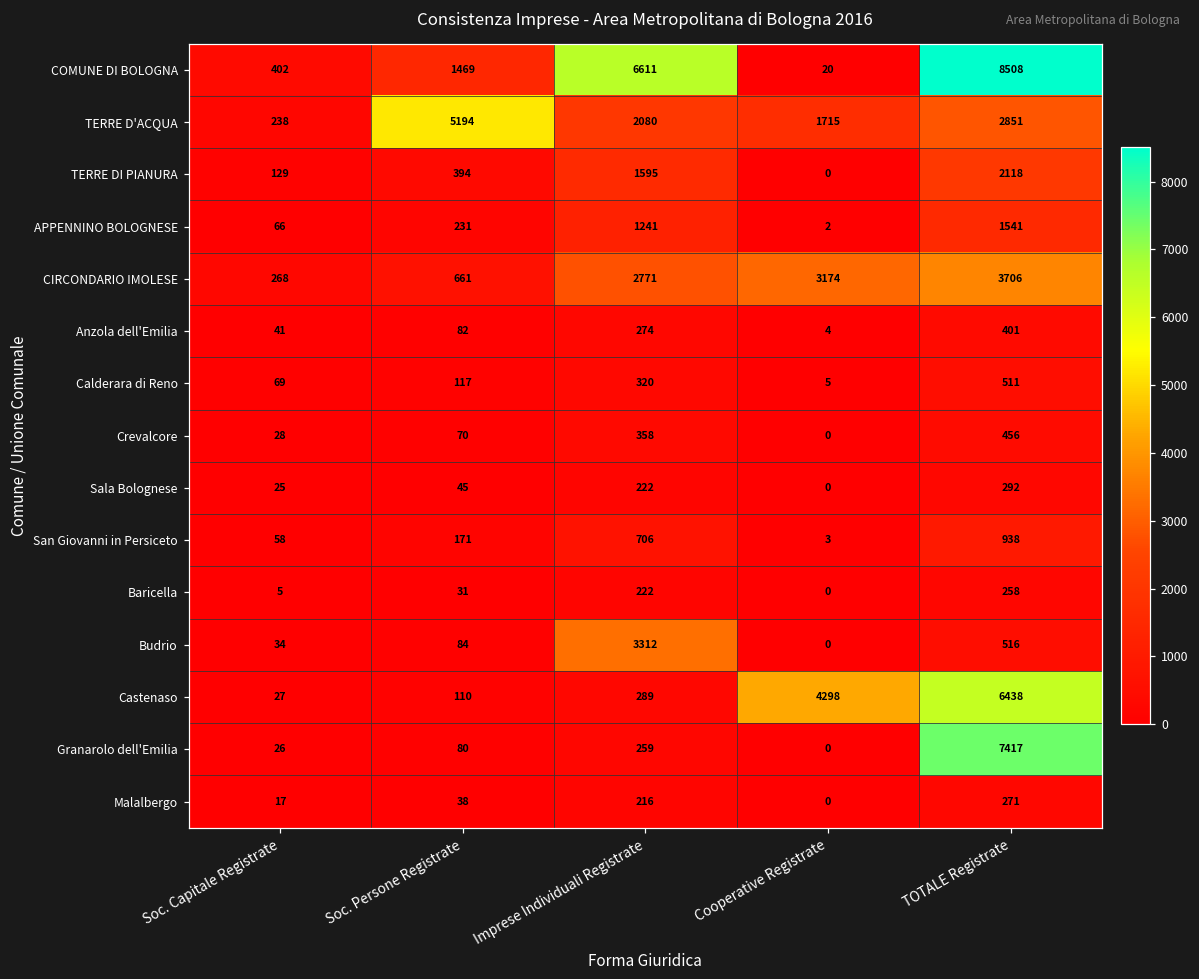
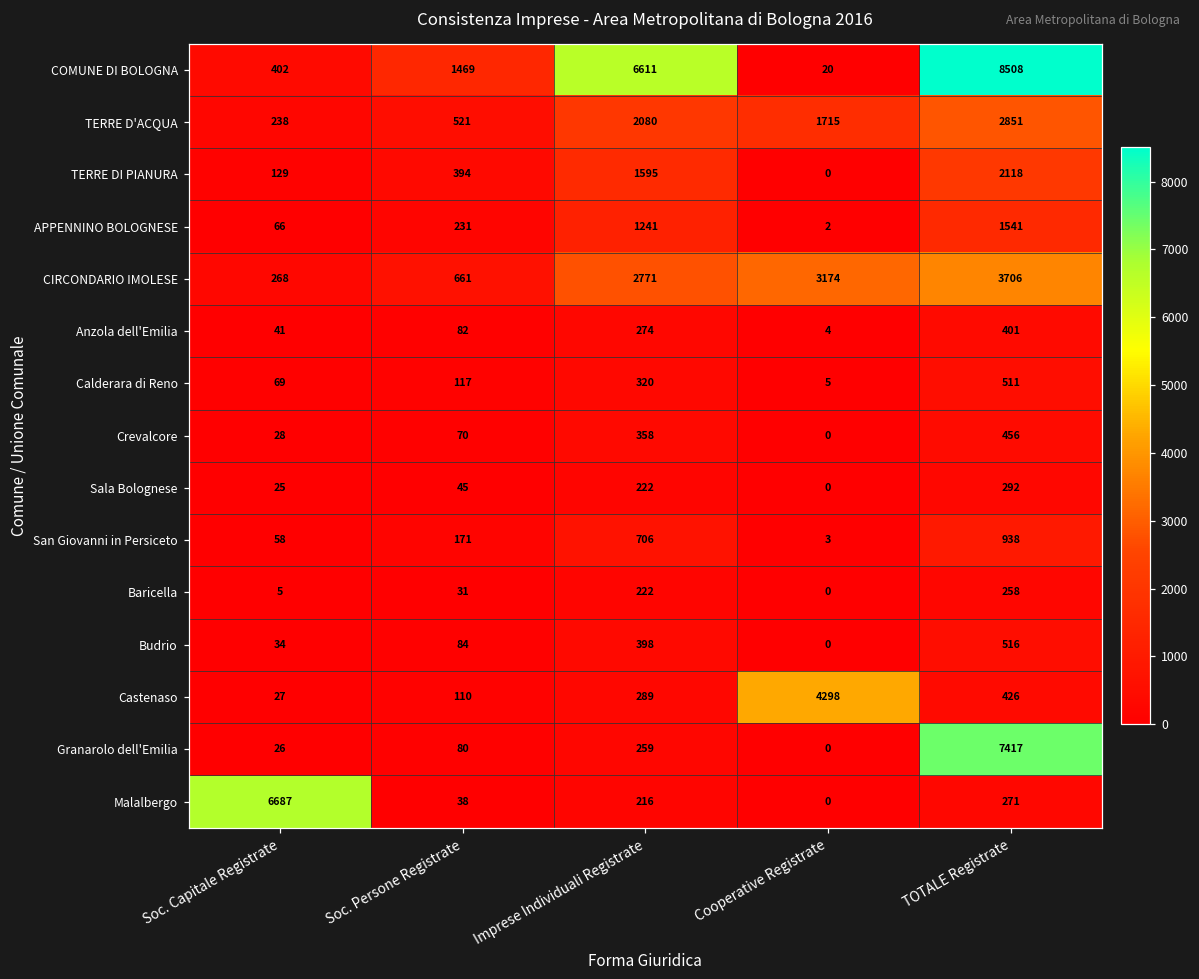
  {
    "COMUNE DI BOLOGNA": {
      "Soc. Capitale Registrate": 402,
      "Soc. Persone Registrate": 1469,
      "Imprese Individuali Registrate": 6611,
      "Cooperative Registrate": 20,
      "TOTALE Registrate": 8508
    },
    "TERRE D'ACQUA": {
      "Soc. Capitale Registrate": 238,
-     "Soc. Persone Registrate": 5194,
+     "Soc. Persone Registrate": 521,
      "Imprese Individuali Registrate": 2080,
      "Cooperative Registrate": 1715,
      "TOTALE Registrate": 2851
    },
    "TERRE DI PIANURA": {
      "Soc. Capitale Registrate": 129,
      "Soc. Persone Registrate": 394,
      "Imprese Individuali Registrate": 1595,
      "Cooperative Registrate": 0,
      "TOTALE Registrate": 2118
    },
    "APPENNINO BOLOGNESE": {
      "Soc. Capitale Registrate": 66,
      "Soc. Persone Registrate": 231,
      "Imprese Individuali Registrate": 1241,
      "Cooperative Registrate": 2,
      "TOTALE Registrate": 1541
    },
    "CIRCONDARIO IMOLESE": {
      "Soc. Capitale Registrate": 268,
      "Soc. Persone Registrate": 661,
      "Imprese Individuali Registrate": 2771,
      "Cooperative Registrate": 3174,
      "TOTALE Registrate": 3706
    },
    "Anzola dell'Emilia": {
      "Soc. Capitale Registrate": 41,
      "Soc. Persone Registrate": 82,
      "Imprese Individuali Registrate": 274,
      "Cooperative Registrate": 4,
      "TOTALE Registrate": 401
    },
    "Calderara di Reno": {
      "Soc. Capitale Registrate": 69,
      "Soc. Persone Registrate": 117,
      "Imprese Individuali Registrate": 320,
      "Cooperative Registrate": 5,
      "TOTALE Registrate": 511
    },
    "Crevalcore": {
      "Soc. Capitale Registrate": 28,
      "Soc. Persone Registrate": 70,
      "Imprese Individuali Registrate": 358,
      "Cooperative Registrate": 0,
      "TOTALE Registrate": 456
    },
    "Sala Bolognese": {
      "Soc. Capitale Registrate": 25,
      "Soc. Persone Registrate": 45,
      "Imprese Individuali Registrate": 222,
      "Cooperative Registrate": 0,
      "TOTALE Registrate": 292
    },
    "San Giovanni in Persiceto": {
      "Soc. Capitale Registrate": 58,
      "Soc. Persone Registrate": 171,
      "Imprese Individuali Registrate": 706,
      "Cooperative Registrate": 3,
      "TOTALE Registrate": 938
    },
    "Baricella": {
      "Soc. Capitale Registrate": 5,
      "Soc. Persone Registrate": 31,
      "Imprese Individuali Registrate": 222,
      "Cooperative Registrate": 0,
      "TOTALE Registrate": 258
    },
    "Budrio": {
      "Soc. Capitale Registrate": 34,
      "Soc. Persone Registrate": 84,
-     "Imprese Individuali Registrate": 3312,
+     "Imprese Individuali Registrate": 398,
      "Cooperative Registrate": 0,
      "TOTALE Registrate": 516
    },
    "Castenaso": {
      "Soc. Capitale Registrate": 27,
      "Soc. Persone Registrate": 110,
      "Imprese Individuali Registrate": 289,
      "Cooperative Registrate": 4298,
-     "TOTALE Registrate": 6438
+     "TOTALE Registrate": 426
    },
    "Granarolo dell'Emilia": {
      "Soc. Capitale Registrate": 26,
      "Soc. Persone Registrate": 80,
      "Imprese Individuali Registrate": 259,
      "Cooperative Registrate": 0,
      "TOTALE Registrate": 7417
    },
    "Malalbergo": {
-     "Soc. Capitale Registrate": 17,
+     "Soc. Capitale Registrate": 6687,
      "Soc. Persone Registrate": 38,
      "Imprese Individuali Registrate": 216,
      "Cooperative Registrate": 0,
      "TOTALE Registrate": 271
    }
  }
